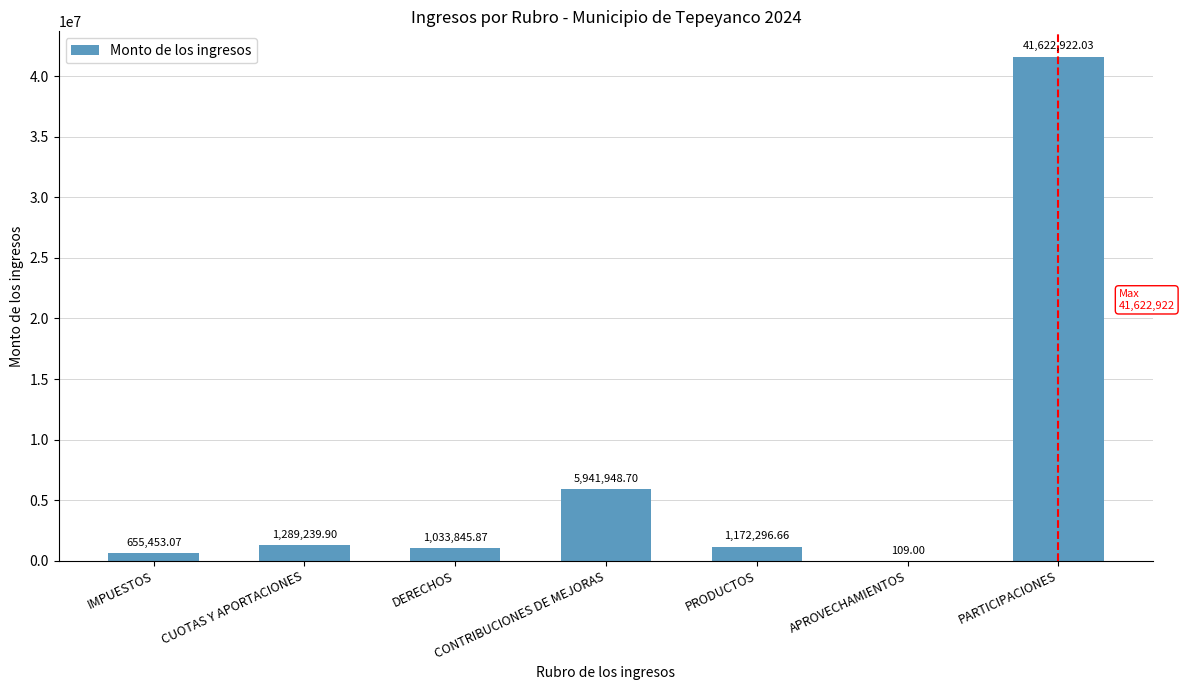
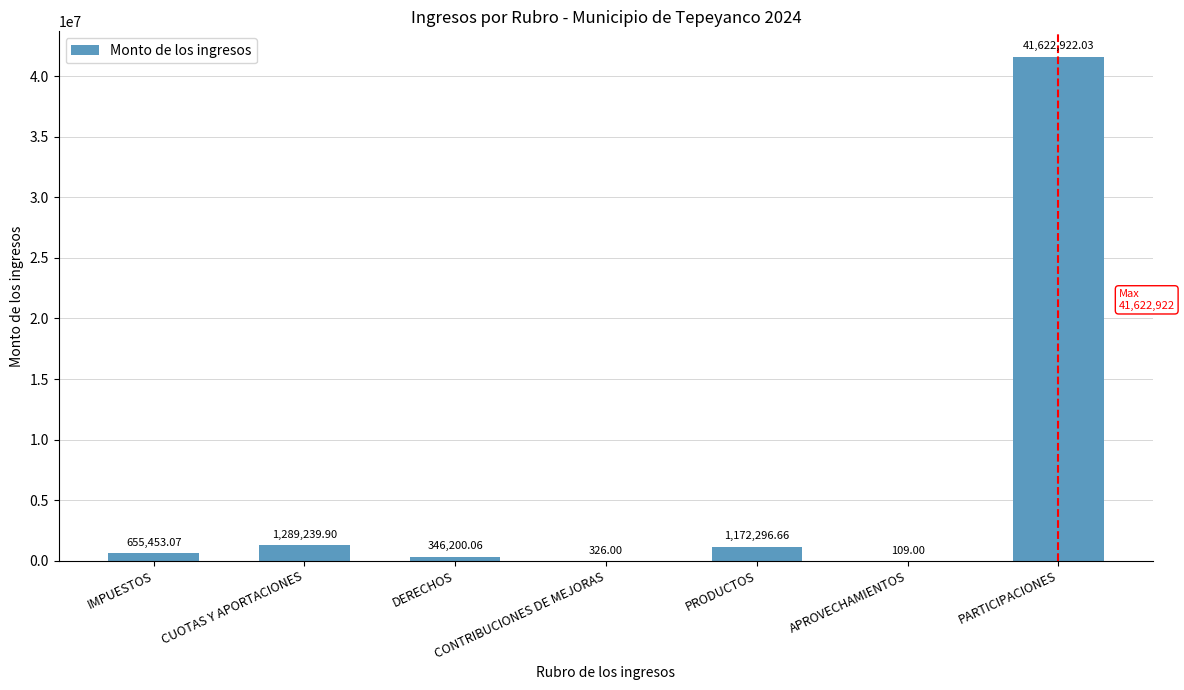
  {
    "IMPUESTOS": "655,453.07",
    "CUOTAS Y APORTACIONES": "1,289,239.90",
-   "DERECHOS": "1,033,845.87",
-   "CONTRIBUCIONES DE MEJORAS": "5,941,948.70",
+   "DERECHOS": "346,200.06",
+   "CONTRIBUCIONES DE MEJORAS": "326.00",
    "PRODUCTOS": "1,172,296.66",
    "APROVECHAMIENTOS": "109.00",
    "PARTICIPACIONES": "41,622,922.03"
  }
